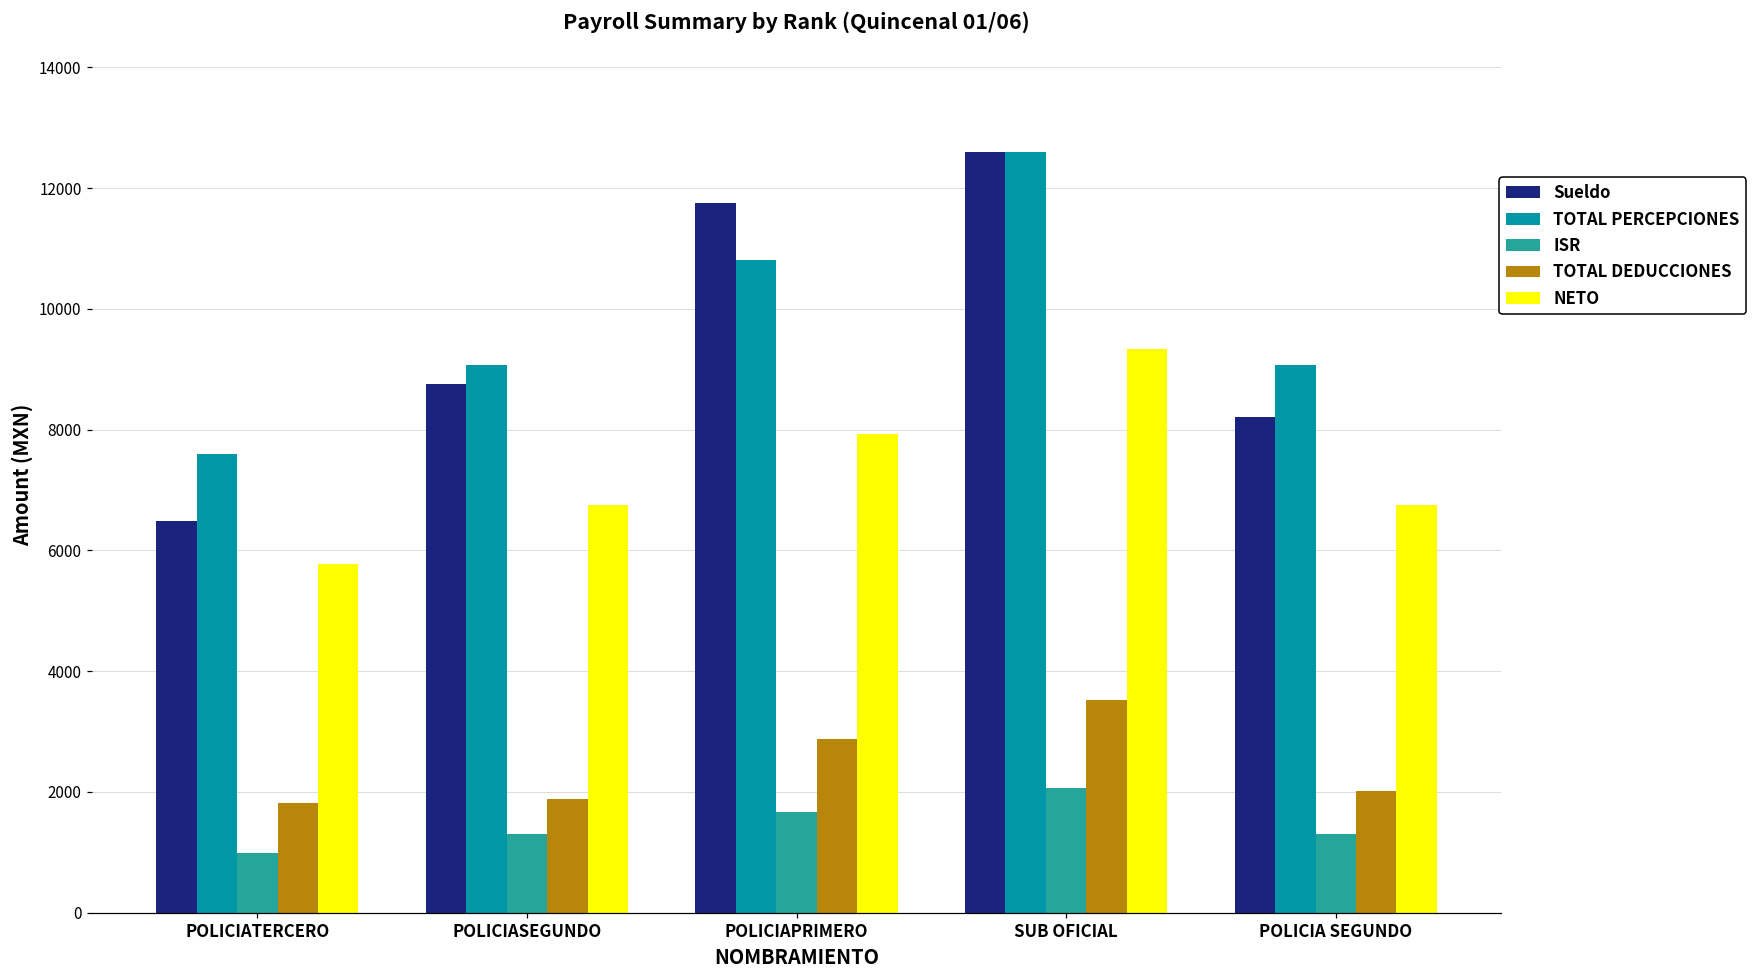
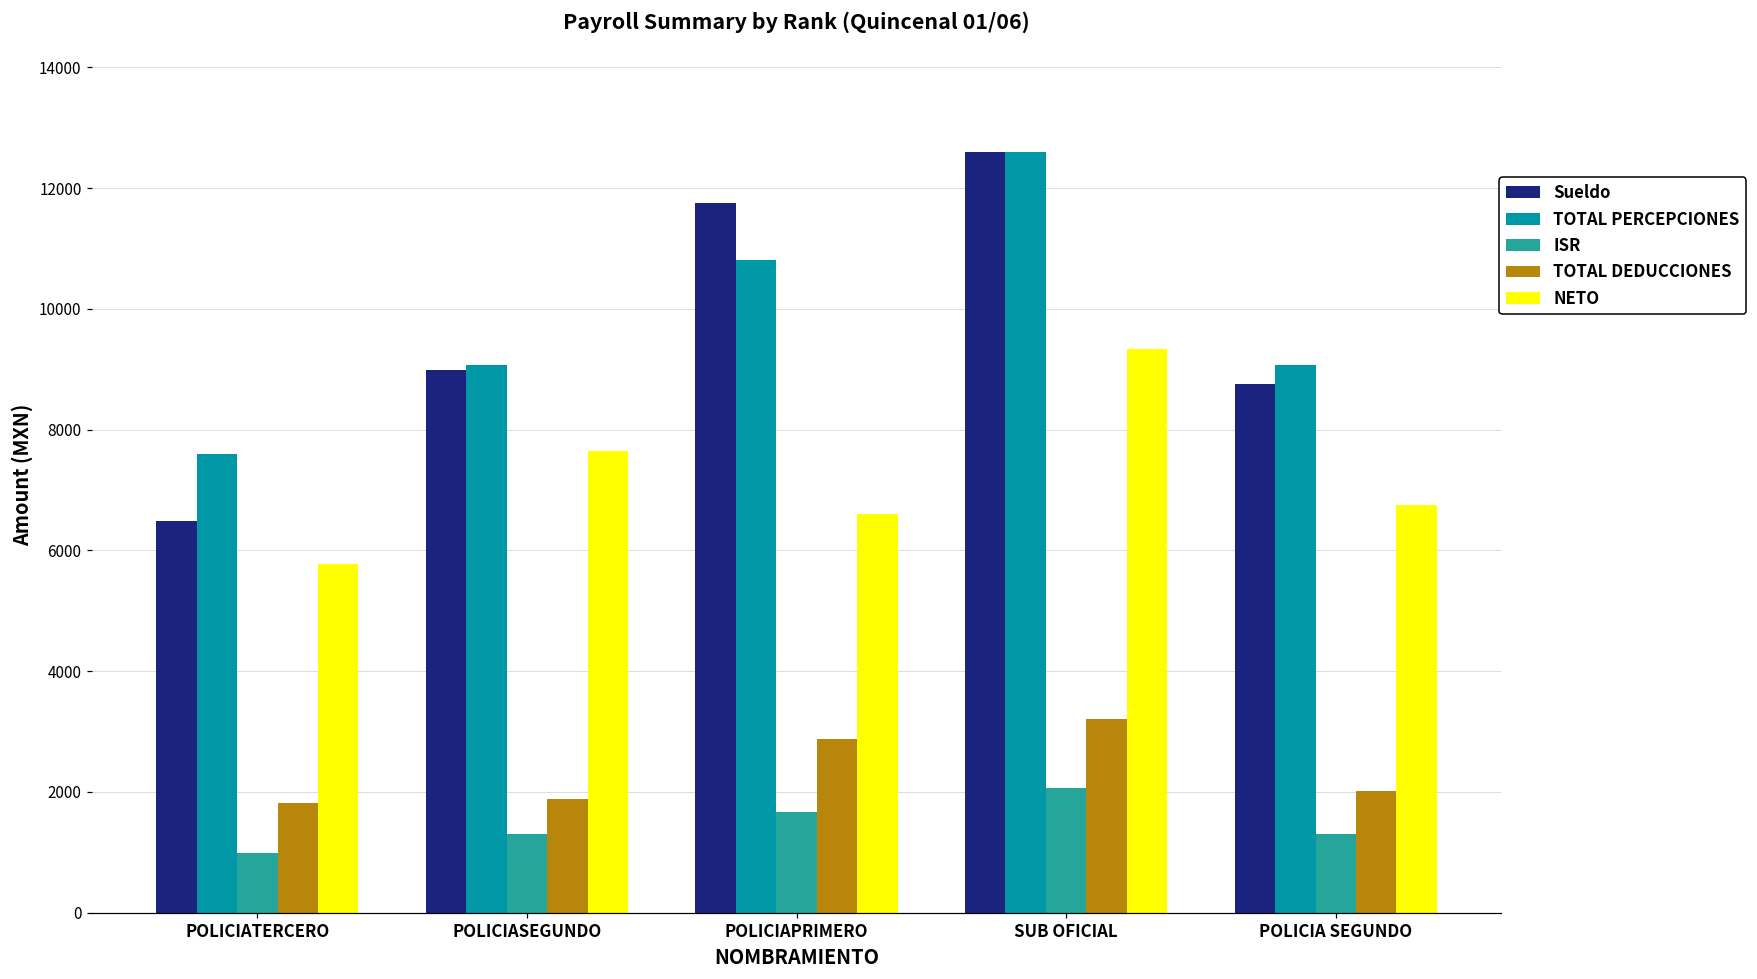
  {
    "Sueldo": {
      "POLICIATERCERO": 6500,
-     "POLICIASEGUNDO": 8700,
+     "POLICIASEGUNDO": 9000,
      "POLICIAPRIMERO": 11800,
      "SUB OFICIAL": 12600,
-     "POLICIA SEGUNDO": 8200
+     "POLICIA SEGUNDO": 8700
    },
    "TOTAL DEDUCCIONES": {
      "POLICIATERCERO": 1800,
      "POLICIASEGUNDO": 1900,
      "POLICIAPRIMERO": 2900,
-     "SUB OFICIAL": 3500,
+     "SUB OFICIAL": 3200,
      "POLICIA SEGUNDO": 2000
    },
    "NETO": {
      "POLICIATERCERO": 5800,
-     "POLICIASEGUNDO": 6800,
-     "POLICIAPRIMERO": 7900,
+     "POLICIASEGUNDO": 7700,
+     "POLICIAPRIMERO": 6600,
      "SUB OFICIAL": 9300,
      "POLICIA SEGUNDO": 6800
    }
  }
